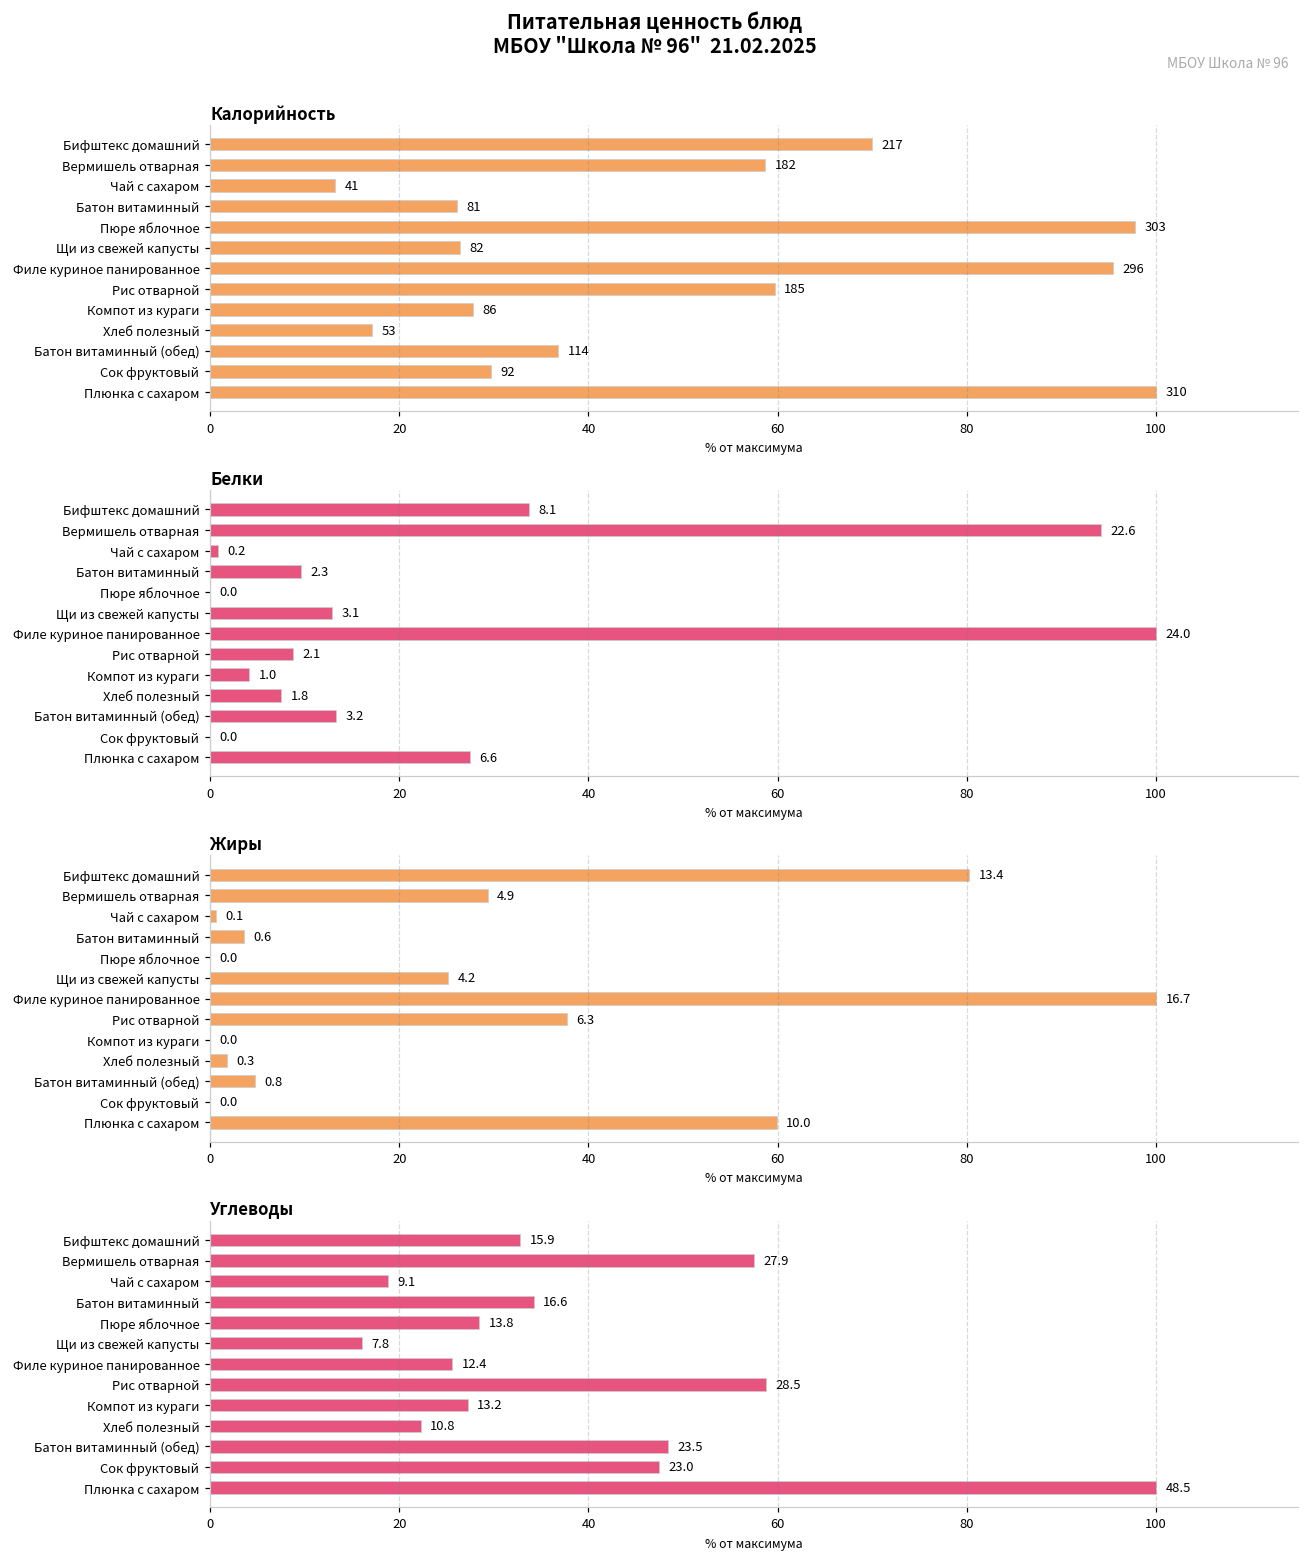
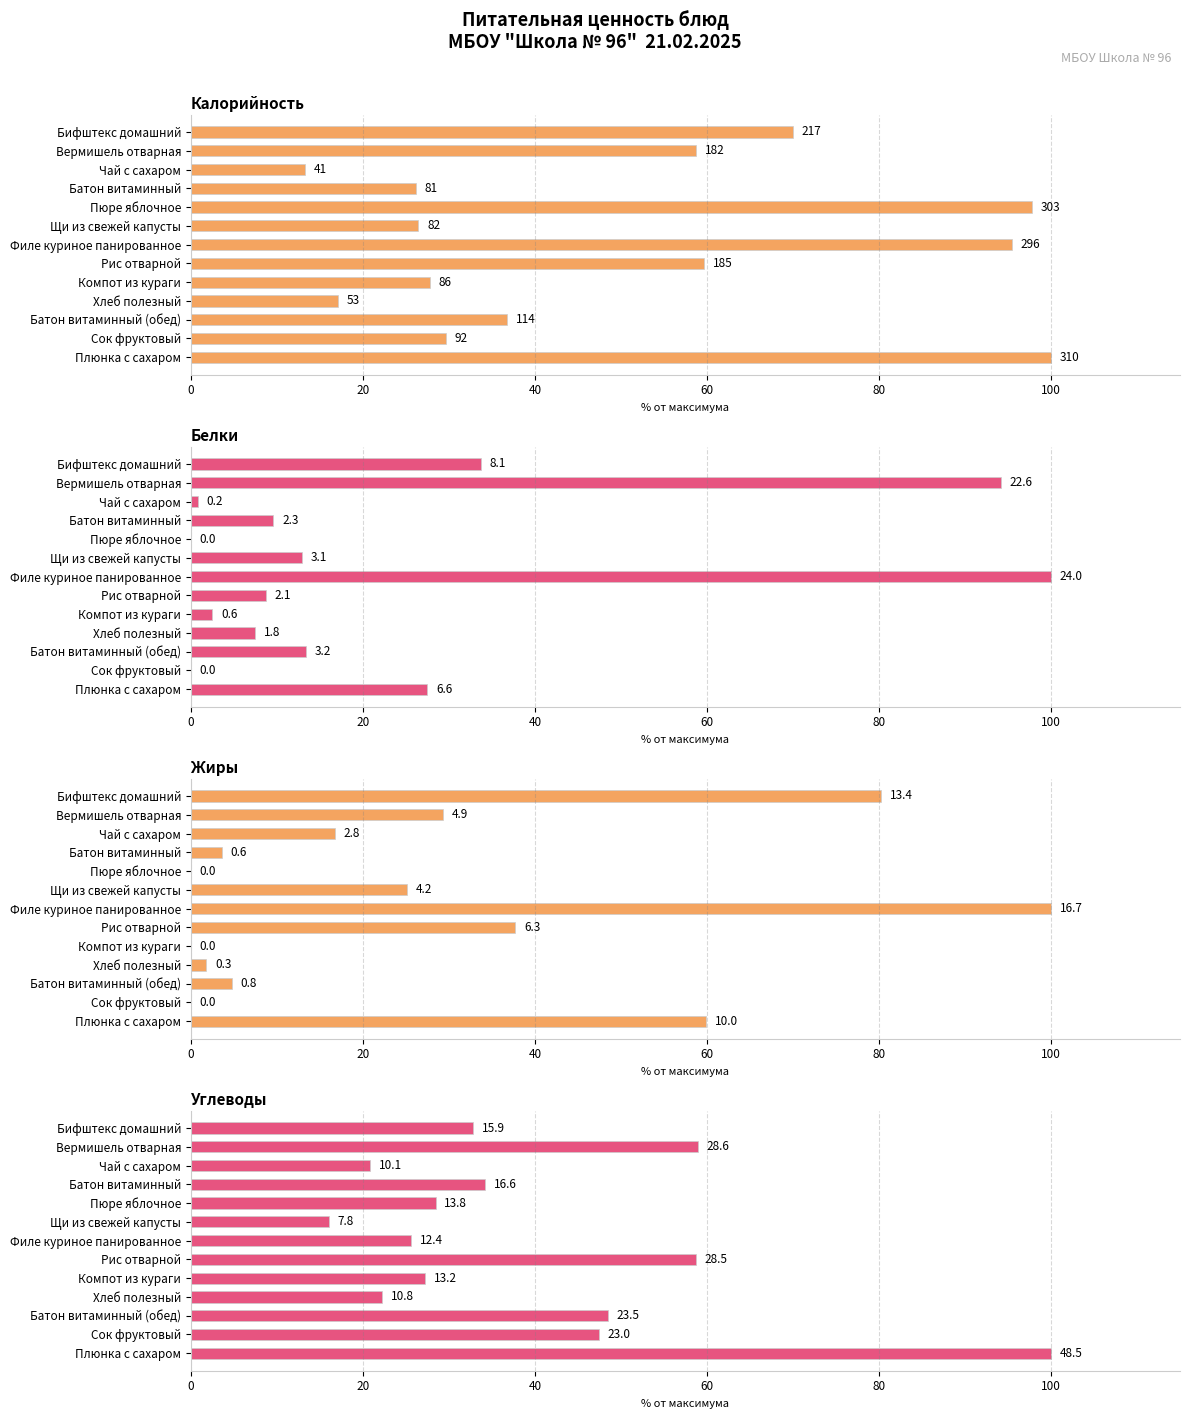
  {
    "Белки": {
      "Пюре яблочное": 0.0,
-     "Компот из кураги": 1.0,
+     "Компот из кураги": 0.6,
      "Сок фруктовый": 0.0
    },
    "Жиры": {
-     "Чай с сахаром": 0.1,
+     "Чай с сахаром": 2.8,
      "Пюре яблочное": 0.0,
      "Компот из кураги": 0.0,
      "Сок фруктовый": 0.0
    },
    "Углеводы": {
-     "Вермишель отварная": 27.9,
-     "Чай с сахаром": 9.1
+     "Вермишель отварная": 28.6,
+     "Чай с сахаром": 10.1
    }
  }
